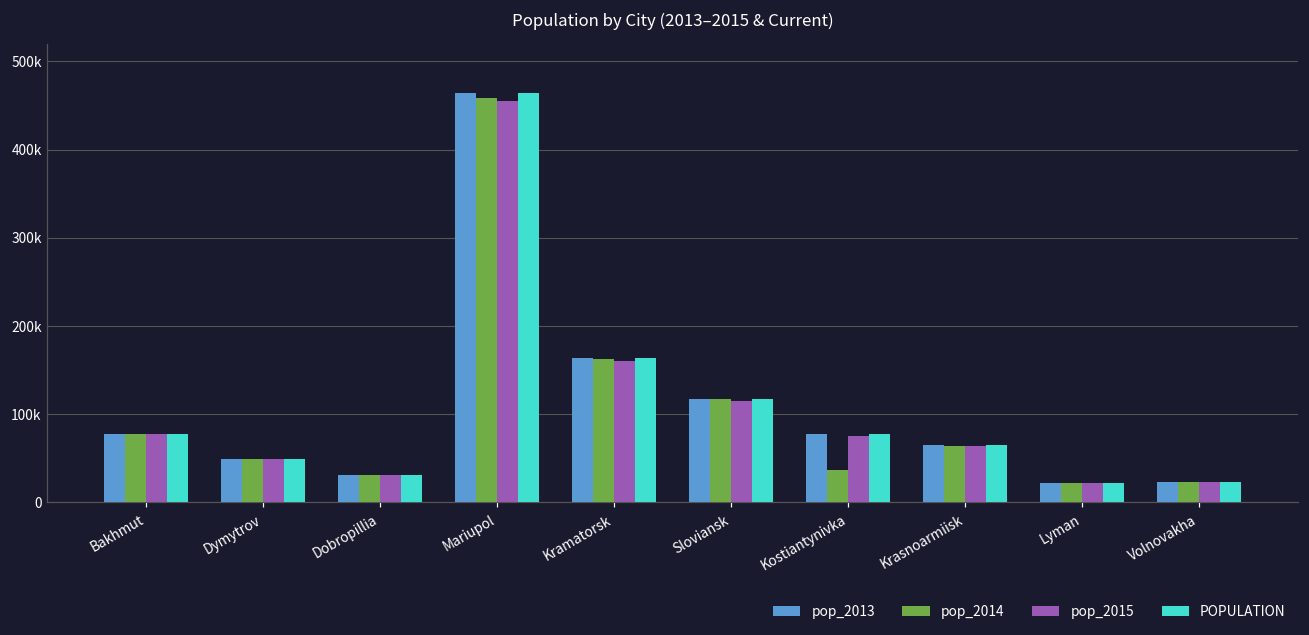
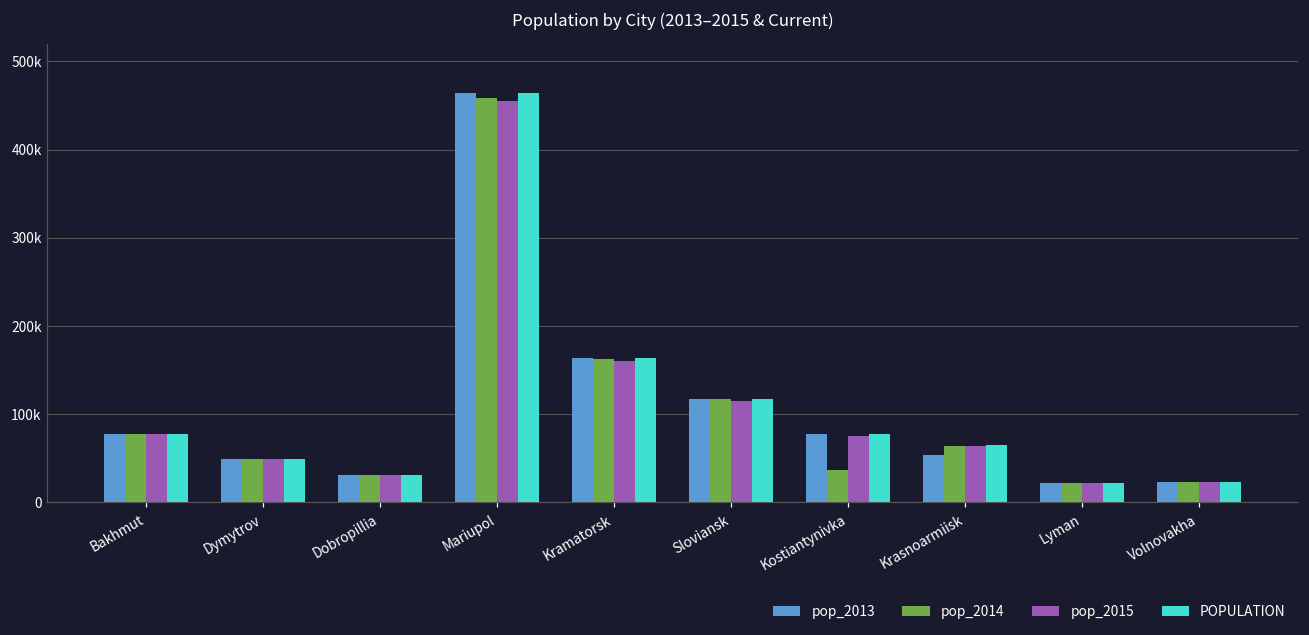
  {
    "pop_2013": {
      "Bakhmut": 80000,
      "Dymytrov": 50000,
      "Dobropillia": 30000,
      "Mariupol": 460000,
      "Kramatorsk": 160000,
      "Sloviansk": 120000,
      "Kostiantynivka": 80000,
-     "Krasnoarmiisk": 60000,
+     "Krasnoarmiisk": 50000,
      "Lyman": 20000,
      "Volnovakha": 20000
    },
    "pop_2014": {
      "Bakhmut": 80000,
      "Dymytrov": 50000,
      "Dobropillia": 30000,
      "Mariupol": 460000,
      "Kramatorsk": 160000,
      "Sloviansk": 120000,
      "Kostiantynivka": 40000,
      "Krasnoarmiisk": 60000,
      "Lyman": 20000,
      "Volnovakha": 20000
    },
    "pop_2015": {
      "Bakhmut": 80000,
      "Dymytrov": 50000,
      "Dobropillia": 30000,
      "Mariupol": 460000,
      "Kramatorsk": 160000,
      "Sloviansk": 120000,
      "Kostiantynivka": 80000,
      "Krasnoarmiisk": 60000,
      "Lyman": 20000,
      "Volnovakha": 20000
    },
    "POPULATION": {
      "Bakhmut": 80000,
      "Dymytrov": 50000,
      "Dobropillia": 30000,
      "Mariupol": 460000,
      "Kramatorsk": 160000,
      "Sloviansk": 120000,
      "Kostiantynivka": 80000,
      "Krasnoarmiisk": 60000,
      "Lyman": 20000,
      "Volnovakha": 20000
    }
  }
